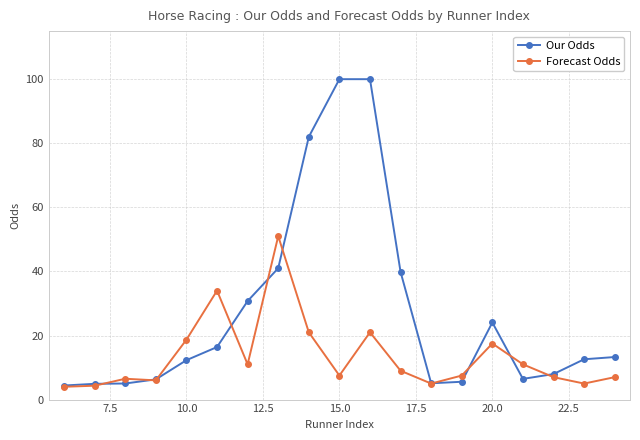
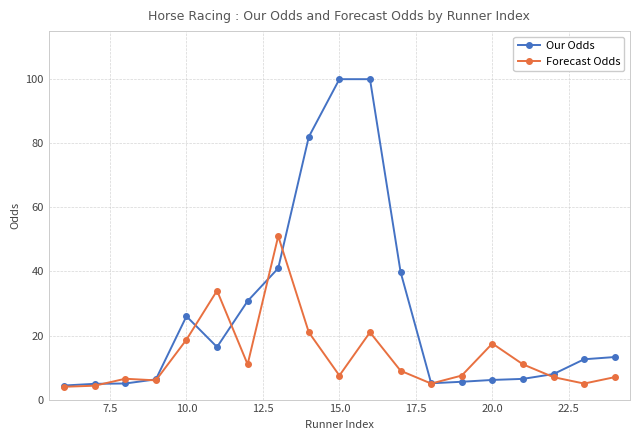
  {
    "Our Odds": {
-     "10.0": 12,
+     "10.0": 26,
      "15.0": 100,
-     "20.0": 24
+     "20.0": 6
    },
    "Forecast Odds": {
      "10.0": 19,
      "15.0": 8,
      "20.0": 18
    }
  }
